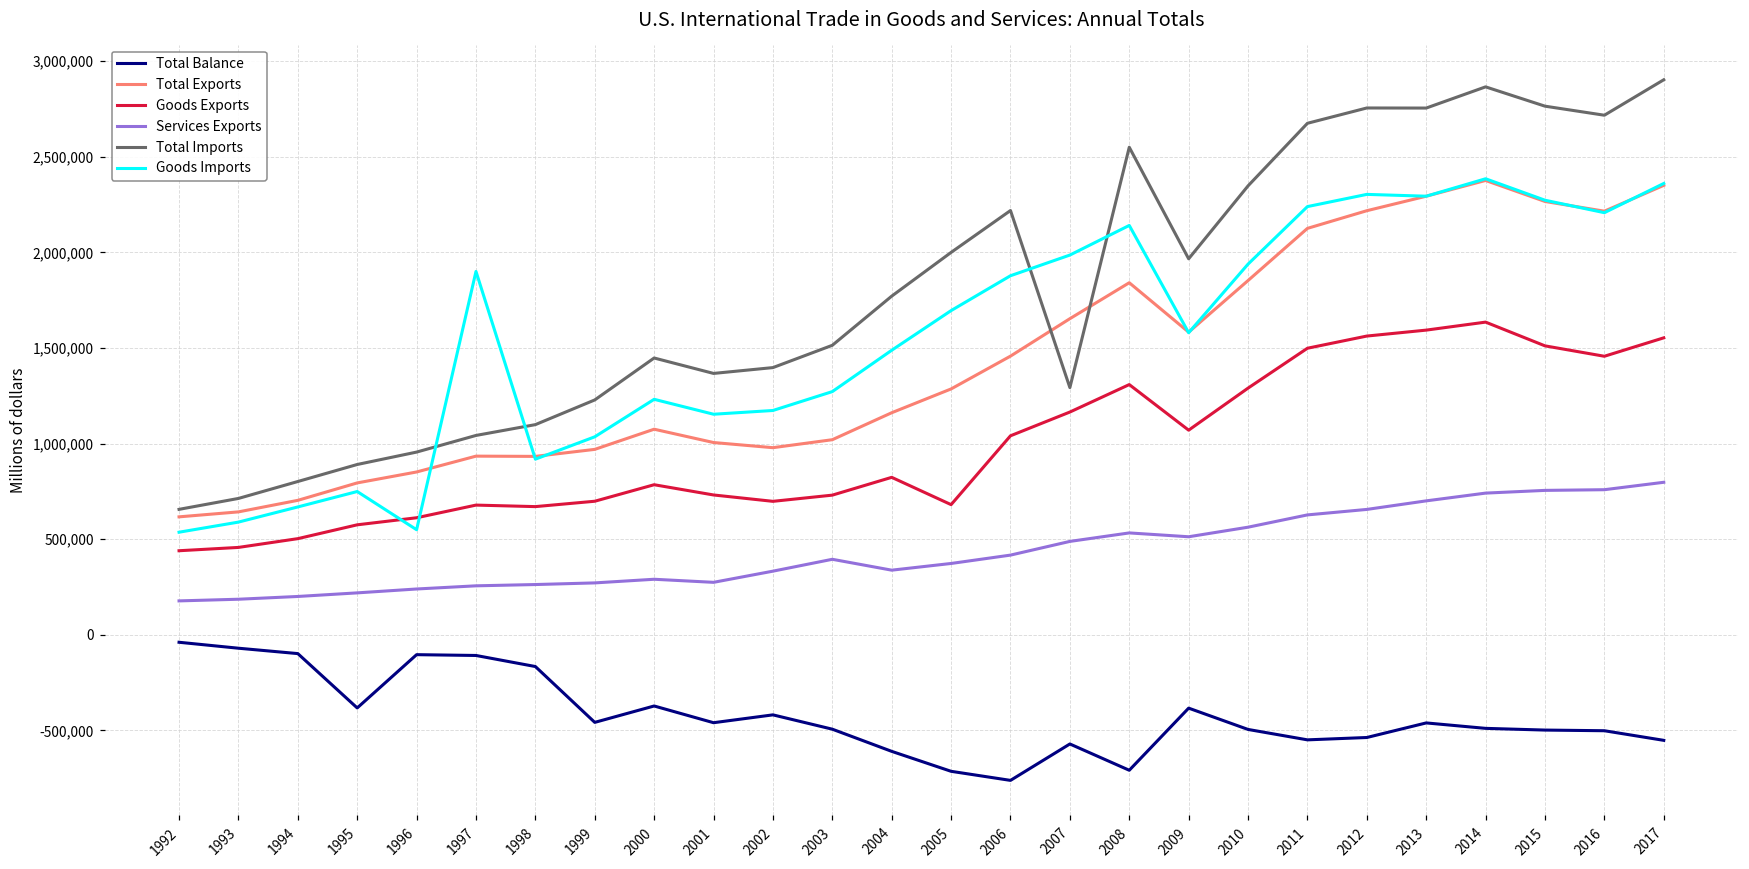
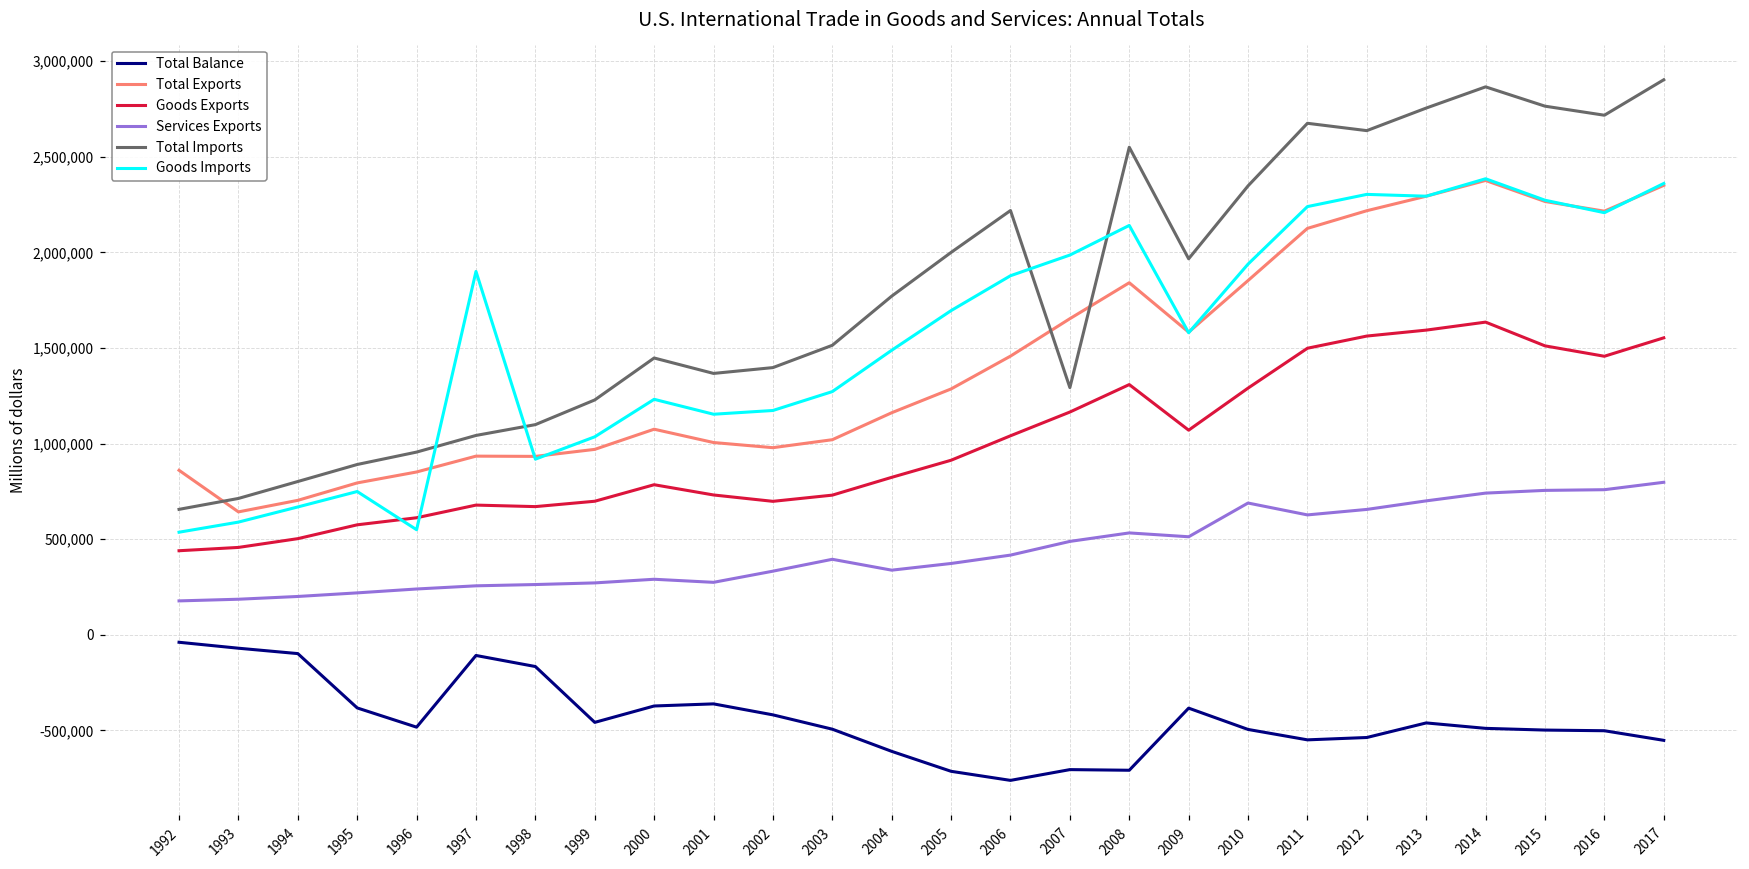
  {
    "Total Balance": {
      "1992": "-40,000",
      "1993": "-70,000",
      "1994": "-100,000",
      "1995": "-380,000",
-     "1996": "-100,000",
+     "1996": "-480,000",
      "1997": "-110,000",
      "1998": "-170,000",
      "1999": "-460,000",
      "2000": "-370,000",
-     "2001": "-460,000",
+     "2001": "-360,000",
      "2002": "-420,000",
      "2003": "-490,000",
      "2004": "-610,000",
      "2005": "-710,000",
      "2006": "-760,000",
-     "2007": "-570,000",
+     "2007": "-710,000",
      "2008": "-710,000",
      "2009": "-380,000",
      "2010": "-500,000",
      "2011": "-550,000",
      "2012": "-540,000",
      "2013": "-460,000",
      "2014": "-490,000",
      "2015": "-500,000",
      "2016": "-500,000",
      "2017": "-550,000"
    },
    "Total Exports": {
-     "1992": "620,000",
+     "1992": "860,000",
      "1993": "640,000",
      "1994": "700,000",
      "1995": "790,000",
      "1996": "850,000",
      "1997": "930,000",
      "1999": "970,000",
      "2000": "1,080,000",
      "2001": "1,010,000",
      "2002": "980,000",
      "2003": "1,020,000",
      "2004": "1,160,000",
      "2005": "1,290,000",
      "2006": "1,460,000",
      "2007": "1,650,000",
      "2008": "1,840,000",
      "2010": "1,850,000",
      "2011": "2,130,000",
      "2012": "2,220,000"
    },
    "Goods Exports": {
      "1992": "440,000",
      "1993": "460,000",
      "1994": "500,000",
      "1995": "580,000",
      "1996": "610,000",
      "1997": "680,000",
      "1998": "670,000",
      "1999": "700,000",
      "2000": "780,000",
      "2001": "730,000",
      "2002": "700,000",
      "2003": "730,000",
      "2004": "820,000",
-     "2005": "680,000",
+     "2005": "910,000",
      "2006": "1,040,000",
      "2007": "1,170,000",
      "2008": "1,310,000",
      "2009": "1,070,000",
      "2010": "1,290,000",
      "2011": "1,500,000",
      "2012": "1,560,000",
      "2013": "1,590,000",
      "2014": "1,640,000",
      "2015": "1,510,000",
      "2016": "1,460,000",
      "2017": "1,550,000"
    },
    "Services Exports": {
      "1992": "180,000",
      "1993": "190,000",
      "1994": "200,000",
      "1995": "220,000",
      "1996": "240,000",
      "1997": "260,000",
      "1998": "260,000",
      "1999": "270,000",
      "2000": "290,000",
      "2001": "270,000",
      "2002": "330,000",
      "2003": "390,000",
      "2004": "340,000",
      "2005": "370,000",
      "2006": "420,000",
      "2007": "490,000",
      "2008": "530,000",
      "2009": "510,000",
-     "2010": "560,000",
+     "2010": "690,000",
      "2011": "630,000",
      "2012": "660,000",
      "2013": "700,000",
      "2014": "740,000",
      "2015": "760,000",
      "2016": "760,000",
      "2017": "800,000"
    },
    "Total Imports": {
      "1992": "660,000",
      "1993": "710,000",
      "1994": "800,000",
      "1995": "890,000",
      "1996": "960,000",
      "1997": "1,040,000",
      "1998": "1,100,000",
      "1999": "1,230,000",
      "2000": "1,450,000",
      "2001": "1,370,000",
      "2002": "1,400,000",
      "2003": "1,510,000",
      "2004": "1,770,000",
      "2005": "2,000,000",
      "2006": "2,220,000",
      "2007": "1,290,000",
      "2008": "2,550,000",
      "2009": "1,970,000",
      "2010": "2,350,000",
      "2011": "2,680,000",
-     "2012": "2,760,000",
+     "2012": "2,640,000",
      "2013": "2,760,000",
      "2014": "2,870,000",
      "2015": "2,770,000",
      "2016": "2,720,000",
      "2017": "2,900,000"
    },
    "Goods Imports": {
      "1992": "540,000",
      "1993": "590,000",
      "1994": "670,000",
      "1995": "750,000",
      "1996": "550,000",
      "1997": "1,900,000",
      "1999": "1,040,000",
      "2000": "1,230,000",
      "2001": "1,150,000",
      "2002": "1,170,000",
      "2003": "1,270,000",
      "2004": "1,490,000",
      "2005": "1,700,000",
      "2006": "1,880,000",
      "2007": "1,990,000",
      "2008": "2,140,000",
      "2010": "1,940,000",
      "2011": "2,240,000",
      "2012": "2,300,000"
    }
  }
